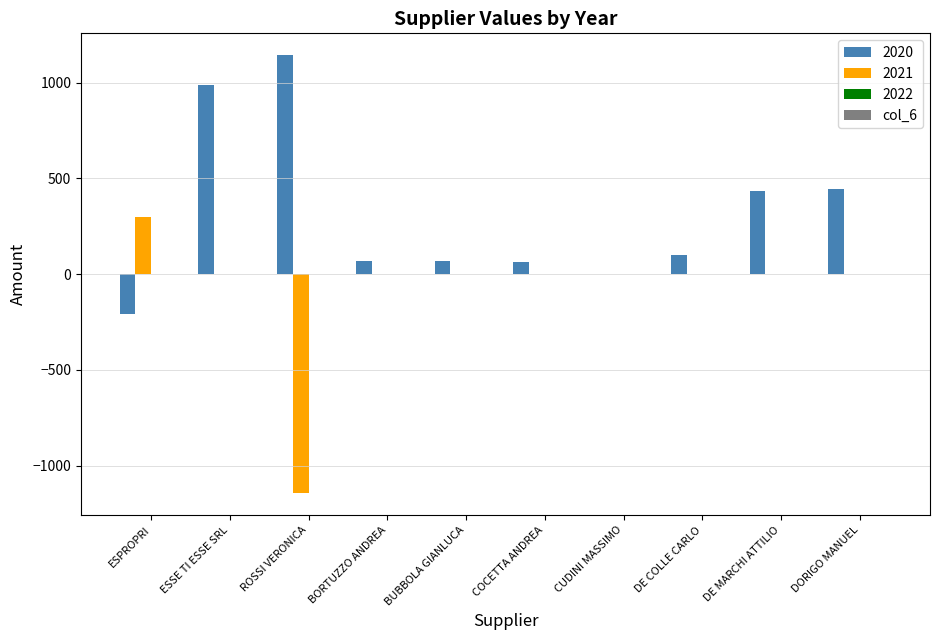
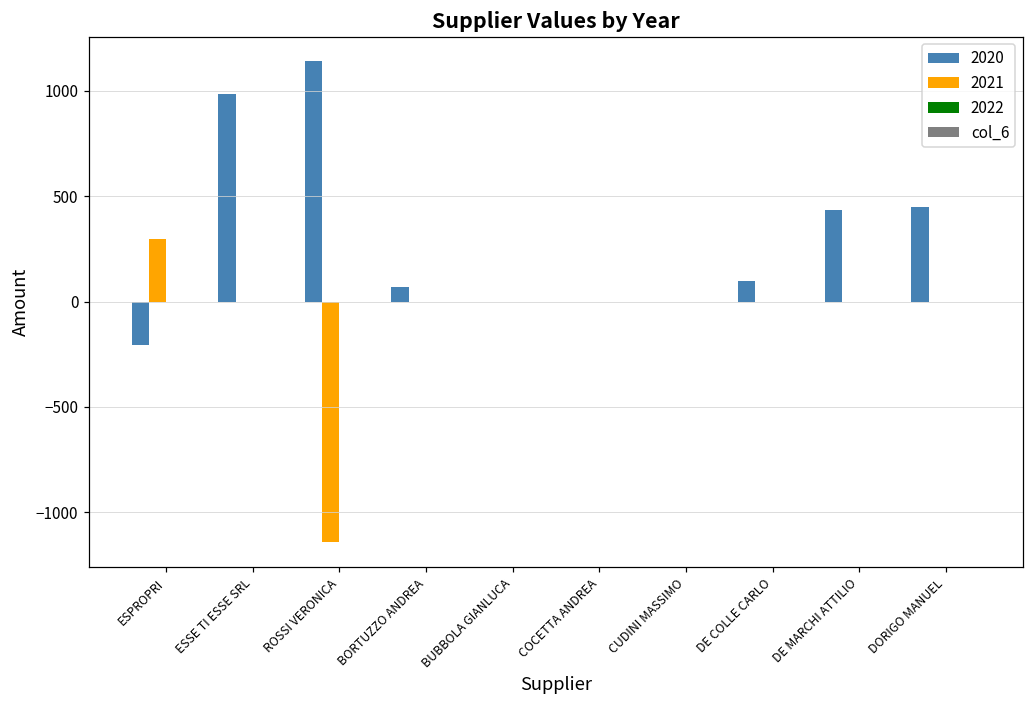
  {
    "2020": {
      "ESPROPRI": -210,
      "ESSE TI ESSE SRL": 990,
      "ROSSI VERONICA": 1140,
      "BORTUZZO ANDREA": 70,
-     "BUBBOLA GIANLUCA": 70,
-     "COCETTA ANDREA": 60,
+     "BUBBOLA GIANLUCA": 0,
+     "COCETTA ANDREA": 0,
      "CUDINI MASSIMO": 0,
      "DE COLLE CARLO": 100,
      "DE MARCHI ATTILIO": 430,
      "DORIGO MANUEL": 450
    },
    "2021": {
      "ESPROPRI": 300,
      "ESSE TI ESSE SRL": 0,
      "ROSSI VERONICA": -1140,
      "BORTUZZO ANDREA": 0,
      "BUBBOLA GIANLUCA": 0,
      "COCETTA ANDREA": 0,
      "CUDINI MASSIMO": 0,
      "DE COLLE CARLO": 0,
      "DE MARCHI ATTILIO": 0,
      "DORIGO MANUEL": 0
    },
    "2022": {
      "ESPROPRI": 0,
      "ESSE TI ESSE SRL": 0,
      "ROSSI VERONICA": 0,
      "BORTUZZO ANDREA": 0,
      "BUBBOLA GIANLUCA": 0,
      "COCETTA ANDREA": 0,
      "CUDINI MASSIMO": 0,
      "DE COLLE CARLO": 0,
      "DE MARCHI ATTILIO": 0,
      "DORIGO MANUEL": 0
    },
    "col_6": {
      "ESPROPRI": 0,
      "ESSE TI ESSE SRL": 0,
      "ROSSI VERONICA": 0,
      "BORTUZZO ANDREA": 0,
      "BUBBOLA GIANLUCA": 0,
      "COCETTA ANDREA": 0,
      "CUDINI MASSIMO": 0,
      "DE COLLE CARLO": 0,
      "DE MARCHI ATTILIO": 0,
      "DORIGO MANUEL": 0
    }
  }
